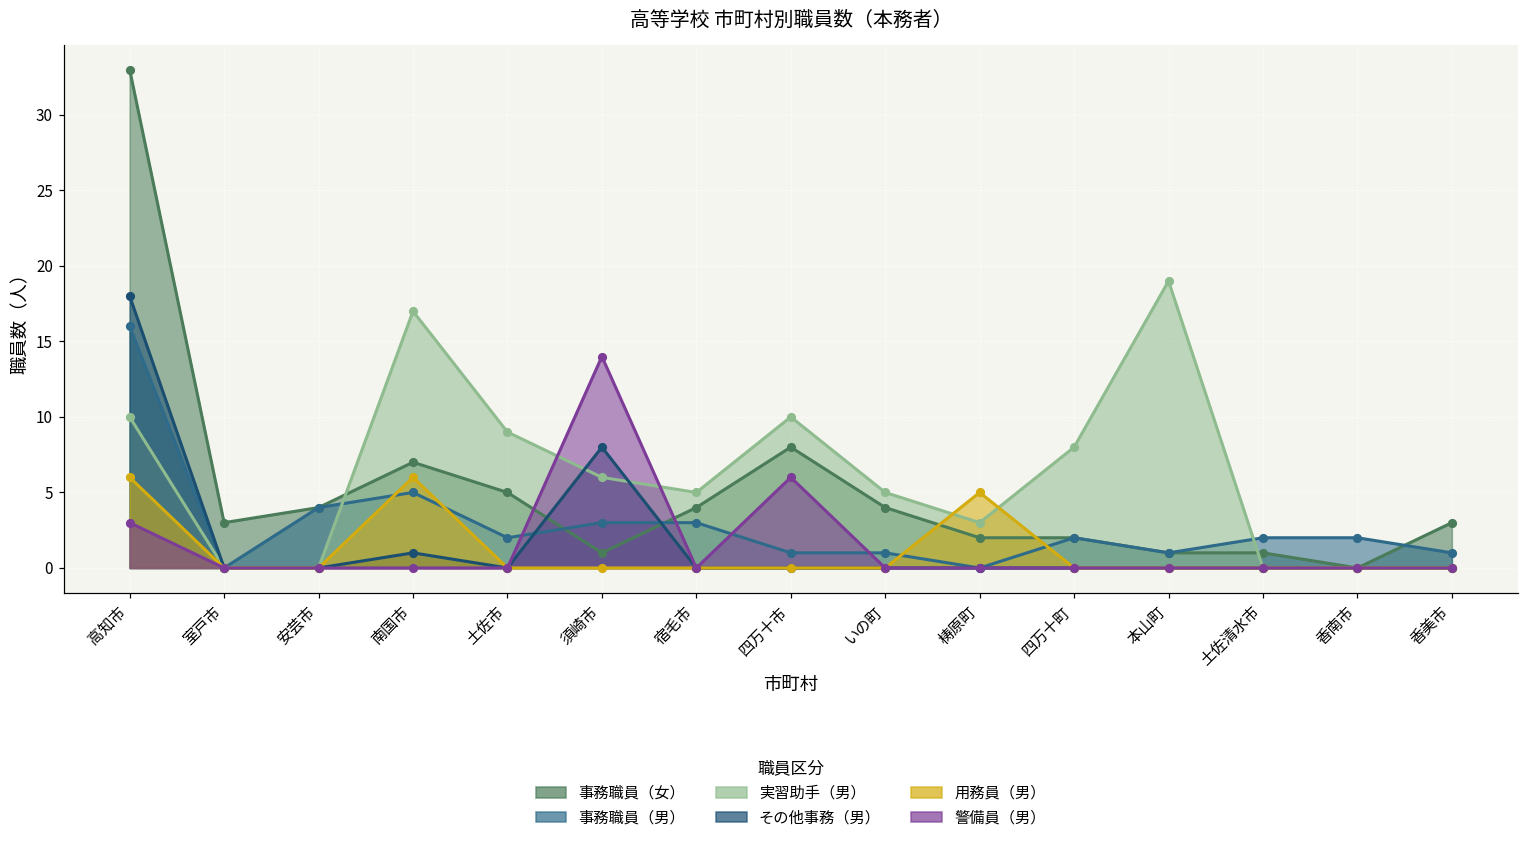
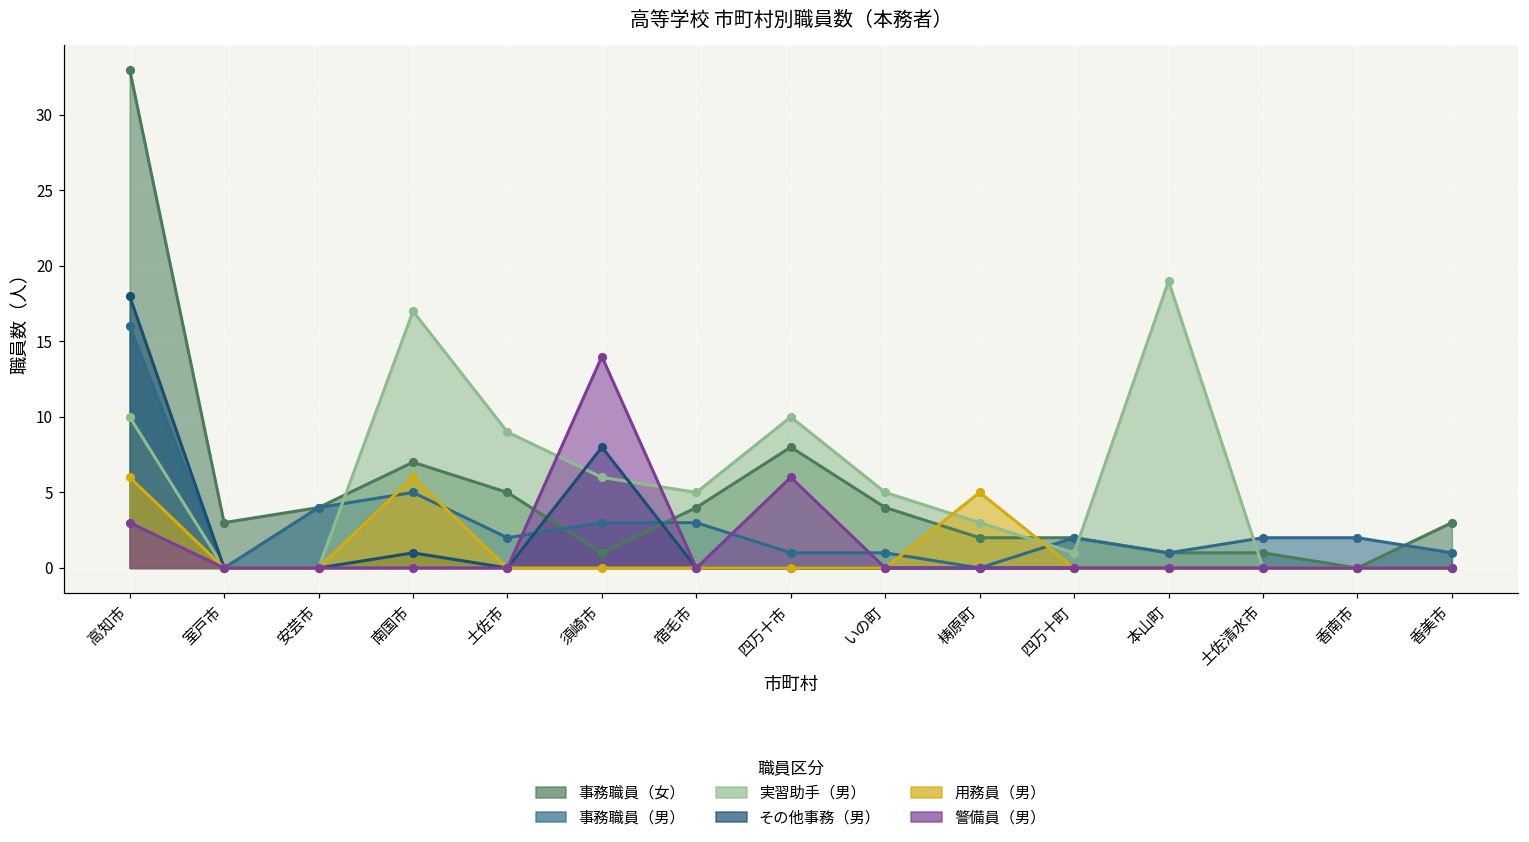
  {
    "実習助手（男）": {
      "高知市": 10,
      "南国市": 17,
      "土佐市": 9,
      "須崎市": 6,
      "宿毛市": 5,
      "四万十市": 10,
      "いの町": 5,
      "梼原町": 3,
-     "四万十町": 8,
+     "四万十町": 1,
      "本山町": 19
    },
    "用務員（男）": {
      "高知市": 6,
      "南国市": 6,
      "須崎市": 0,
      "梼原町": 5
    },
    "警備員（男）": {
      "高知市": 3,
      "南国市": 0,
      "須崎市": 14,
      "四万十市": 6
    }
  }
